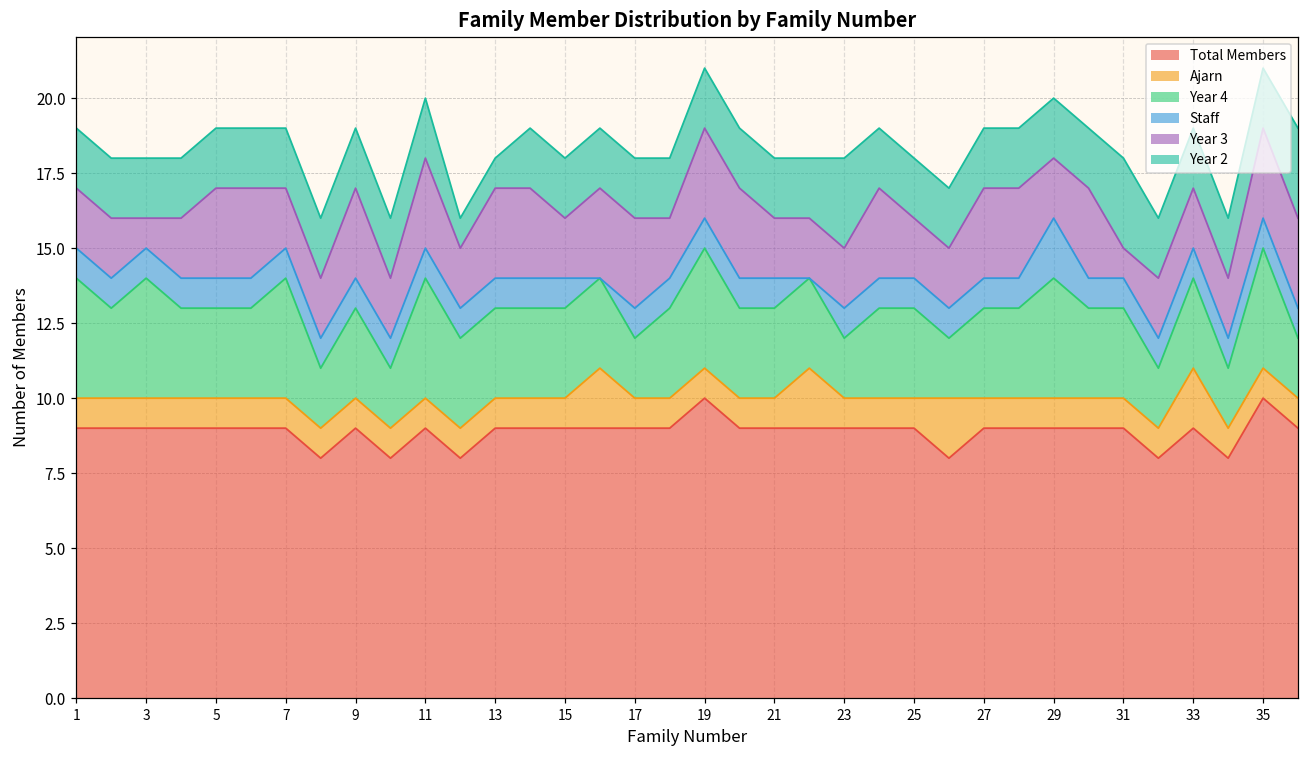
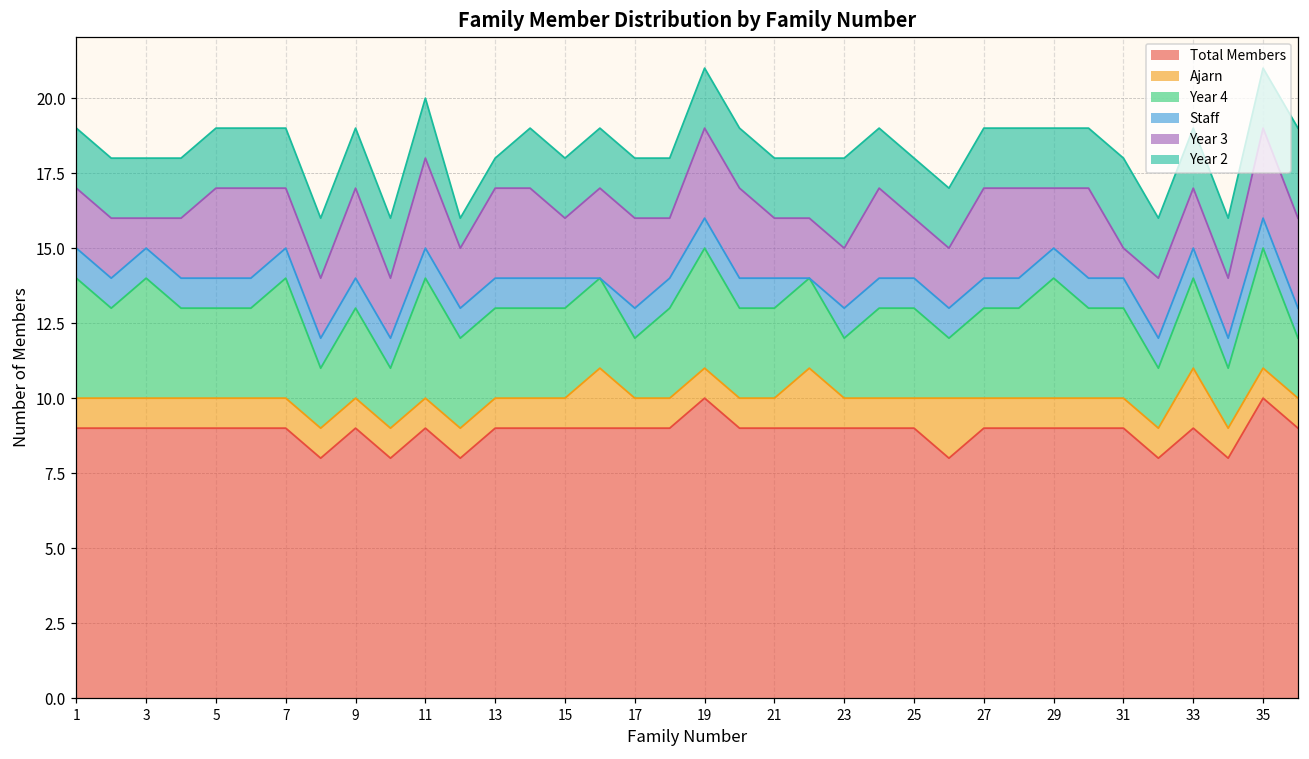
  {
    "Total Members": {
      "1": 9,
      "3": 9,
      "5": 9,
      "7": 9,
      "9": 9,
      "11": 9,
      "13": 9,
      "15": 9,
      "17": 9,
      "19": 10,
      "21": 9,
      "23": 9,
      "25": 9,
      "27": 9,
      "29": 9,
      "31": 9,
      "33": 9,
      "35": 10
    },
    "Ajarn": {
      "1": 1,
      "3": 1,
      "5": 1,
      "7": 1,
      "9": 1,
      "11": 1,
      "13": 1,
      "15": 1,
      "17": 1,
      "19": 1,
      "21": 1,
      "23": 1,
      "25": 1,
      "27": 1,
      "29": 1,
      "31": 1,
      "33": 2,
      "35": 1
    },
    "Staff": {
      "1": 1,
      "3": 1,
      "5": 1,
      "7": 1,
      "9": 1,
      "11": 1,
      "13": 1,
      "15": 1,
      "17": 1,
      "19": 1,
      "21": 1,
      "23": 1,
      "25": 1,
      "27": 1,
-     "29": 2,
+     "29": 1,
      "31": 1,
      "33": 1,
      "35": 1
    },
    "Year 3": {
      "1": 2,
      "3": 1,
      "5": 3,
      "7": 2,
      "9": 3,
      "11": 3,
      "13": 3,
      "15": 2,
      "17": 3,
      "19": 3,
      "21": 2,
      "23": 2,
      "25": 2,
      "27": 3,
      "29": 2,
      "31": 1,
      "33": 2
    }
  }
